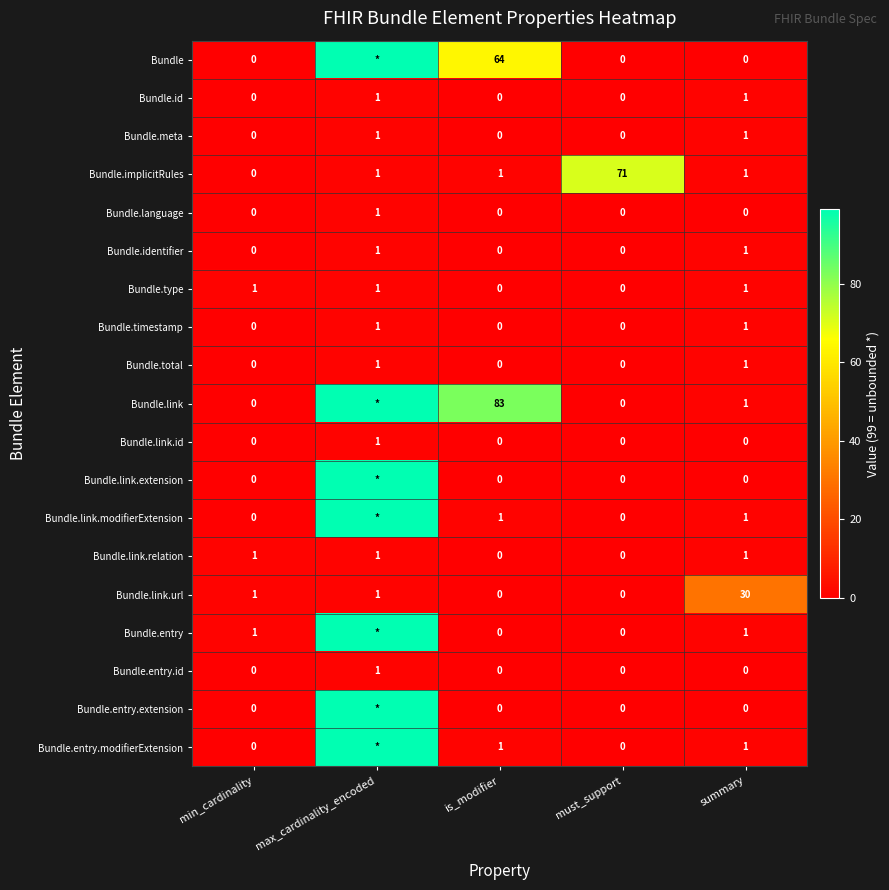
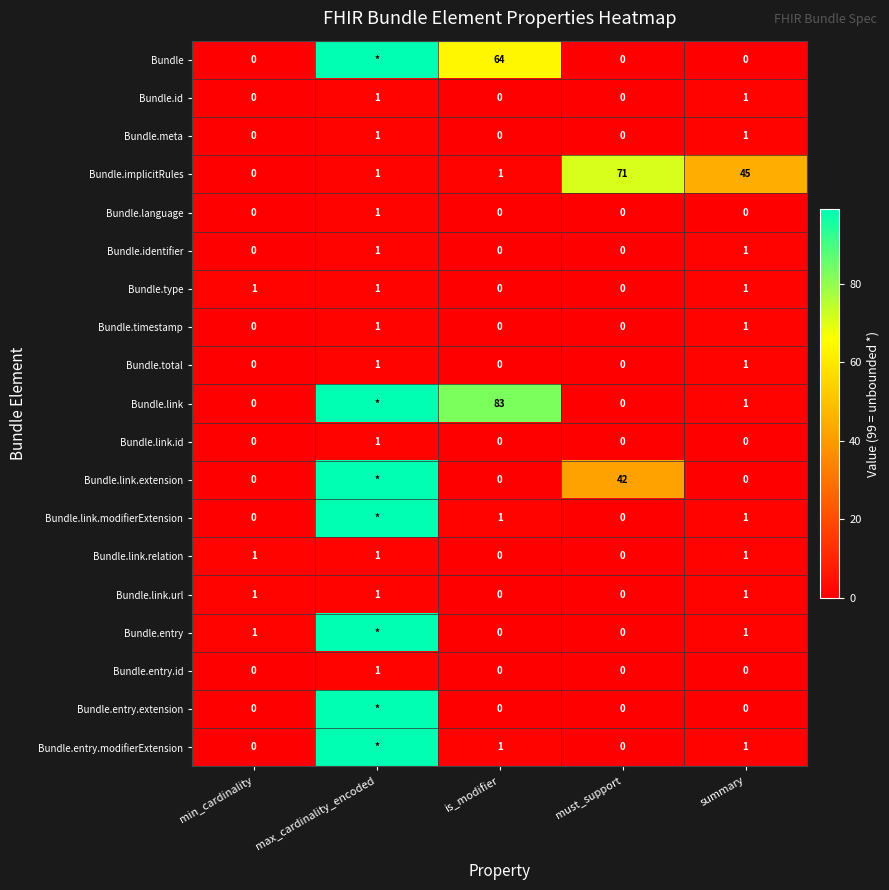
  {
    "Bundle": {
      "min_cardinality": 0,
      "is_modifier": 64,
      "must_support": 0,
      "summary": 0
    },
    "Bundle.id": {
      "min_cardinality": 0,
      "max_cardinality_encoded": 1,
      "is_modifier": 0,
      "must_support": 0,
      "summary": 1
    },
    "Bundle.meta": {
      "min_cardinality": 0,
      "max_cardinality_encoded": 1,
      "is_modifier": 0,
      "must_support": 0,
      "summary": 1
    },
    "Bundle.implicitRules": {
      "min_cardinality": 0,
      "max_cardinality_encoded": 1,
      "is_modifier": 1,
      "must_support": 71,
-     "summary": 1
+     "summary": 45
    },
    "Bundle.language": {
      "min_cardinality": 0,
      "max_cardinality_encoded": 1,
      "is_modifier": 0,
      "must_support": 0,
      "summary": 0
    },
    "Bundle.identifier": {
      "min_cardinality": 0,
      "max_cardinality_encoded": 1,
      "is_modifier": 0,
      "must_support": 0,
      "summary": 1
    },
    "Bundle.type": {
      "min_cardinality": 1,
      "max_cardinality_encoded": 1,
      "is_modifier": 0,
      "must_support": 0,
      "summary": 1
    },
    "Bundle.timestamp": {
      "min_cardinality": 0,
      "max_cardinality_encoded": 1,
      "is_modifier": 0,
      "must_support": 0,
      "summary": 1
    },
    "Bundle.total": {
      "min_cardinality": 0,
      "max_cardinality_encoded": 1,
      "is_modifier": 0,
      "must_support": 0,
      "summary": 1
    },
    "Bundle.link": {
      "min_cardinality": 0,
      "is_modifier": 83,
      "must_support": 0,
      "summary": 1
    },
    "Bundle.link.id": {
      "min_cardinality": 0,
      "max_cardinality_encoded": 1,
      "is_modifier": 0,
      "must_support": 0,
      "summary": 0
    },
    "Bundle.link.extension": {
      "min_cardinality": 0,
      "is_modifier": 0,
-     "must_support": 0,
+     "must_support": 42,
      "summary": 0
    },
    "Bundle.link.modifierExtension": {
      "min_cardinality": 0,
      "is_modifier": 1,
      "must_support": 0,
      "summary": 1
    },
    "Bundle.link.relation": {
      "min_cardinality": 1,
      "max_cardinality_encoded": 1,
      "is_modifier": 0,
      "must_support": 0,
      "summary": 1
    },
    "Bundle.link.url": {
      "min_cardinality": 1,
      "max_cardinality_encoded": 1,
      "is_modifier": 0,
      "must_support": 0,
-     "summary": 30
+     "summary": 1
    },
    "Bundle.entry": {
      "min_cardinality": 1,
      "is_modifier": 0,
      "must_support": 0,
      "summary": 1
    },
    "Bundle.entry.id": {
      "min_cardinality": 0,
      "max_cardinality_encoded": 1,
      "is_modifier": 0,
      "must_support": 0,
      "summary": 0
    },
    "Bundle.entry.extension": {
      "min_cardinality": 0,
      "is_modifier": 0,
      "must_support": 0,
      "summary": 0
    },
    "Bundle.entry.modifierExtension": {
      "min_cardinality": 0,
      "is_modifier": 1,
      "must_support": 0,
      "summary": 1
    }
  }
